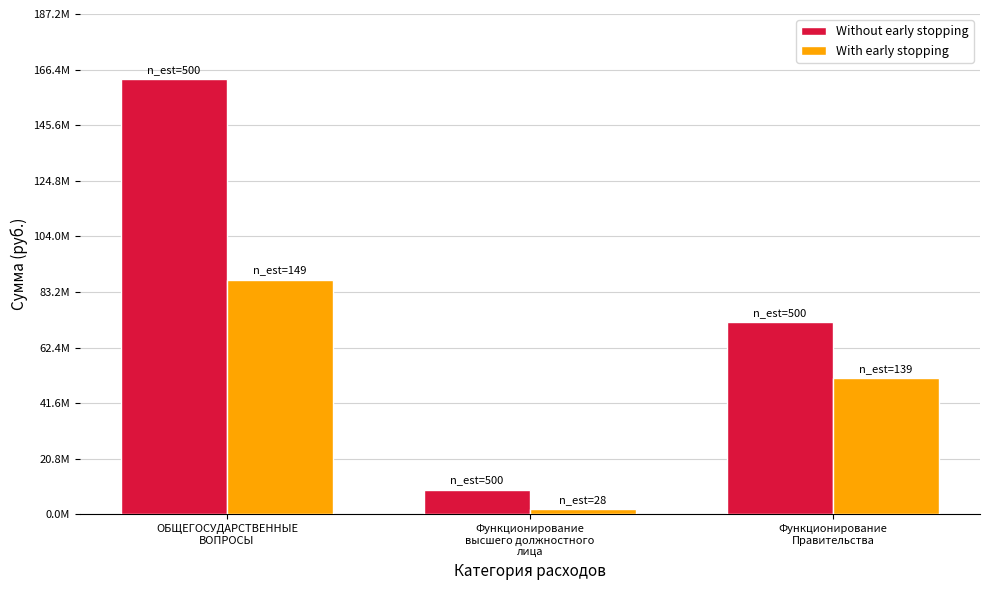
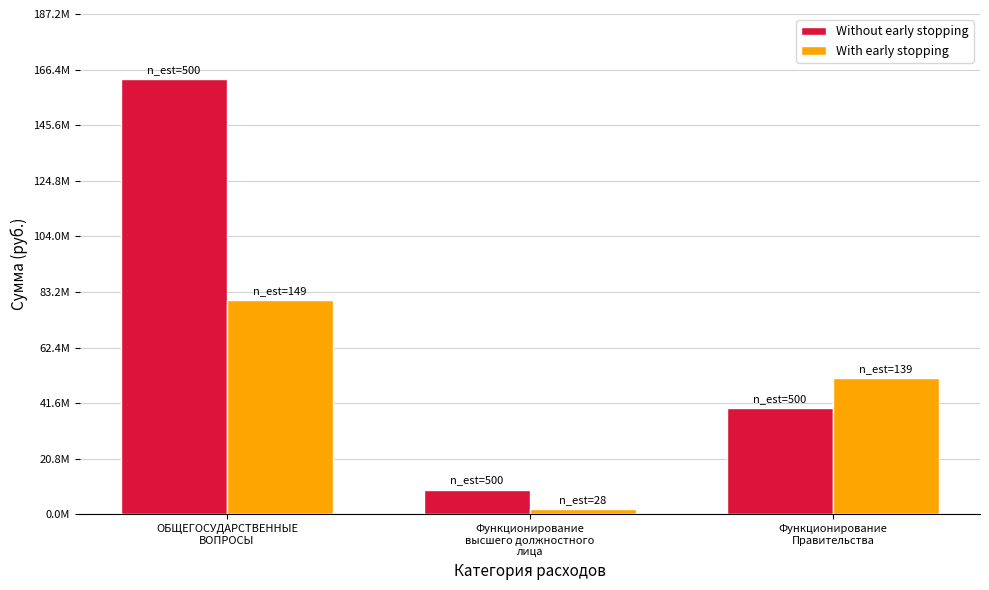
  {
    "Without early stopping": {
-     "Функционирование Правительства": 72000000
+     "Функционирование Правительства": 40000000
    },
    "With early stopping": {
-     "ОБЩЕГОСУДАРСТВЕННЫЕ ВОПРОСЫ": 88000000
+     "ОБЩЕГОСУДАРСТВЕННЫЕ ВОПРОСЫ": 80000000
    }
  }
